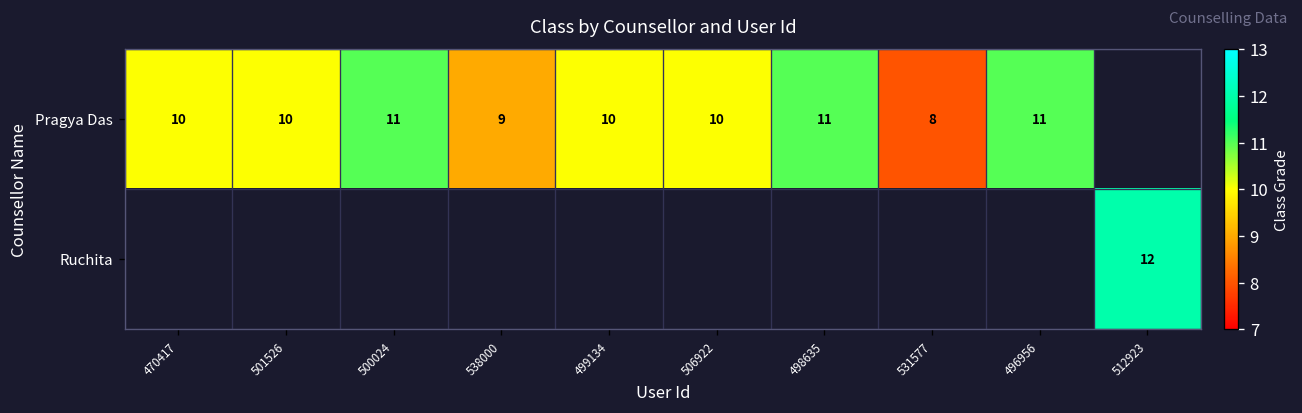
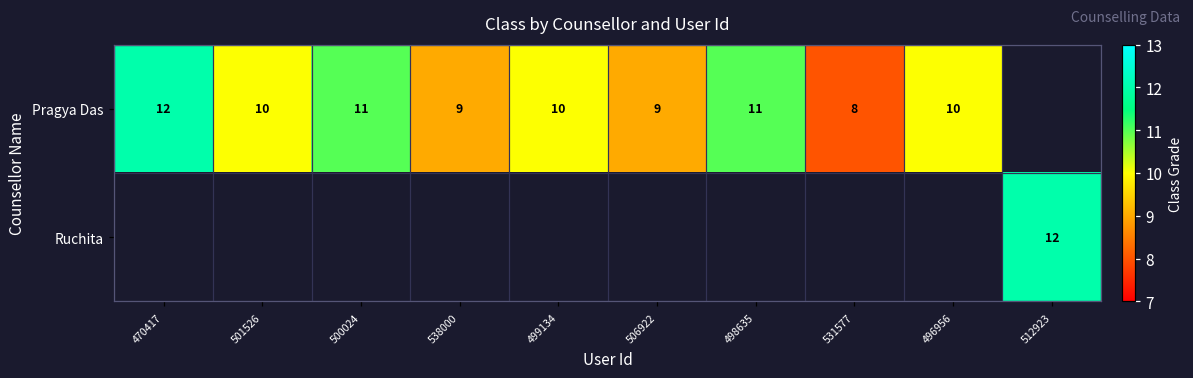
  {
    "Pragya Das": {
-     "470417": 10,
+     "470417": 12,
      "501526": 10,
      "500024": 11,
      "538000": 9,
      "499134": 10,
-     "506922": 10,
+     "506922": 9,
      "498635": 11,
      "531577": 8,
-     "496956": 11
+     "496956": 10
    },
    "Ruchita": {
      "512923": 12
    }
  }
